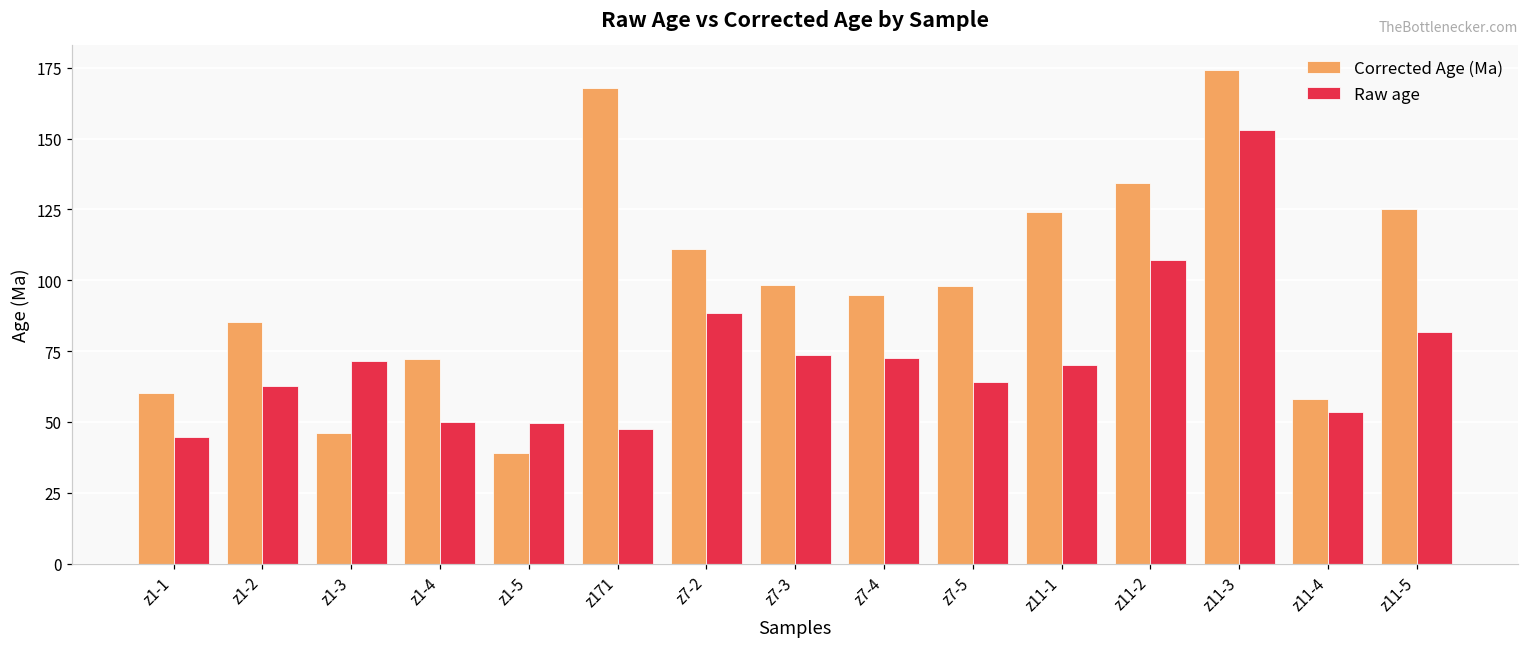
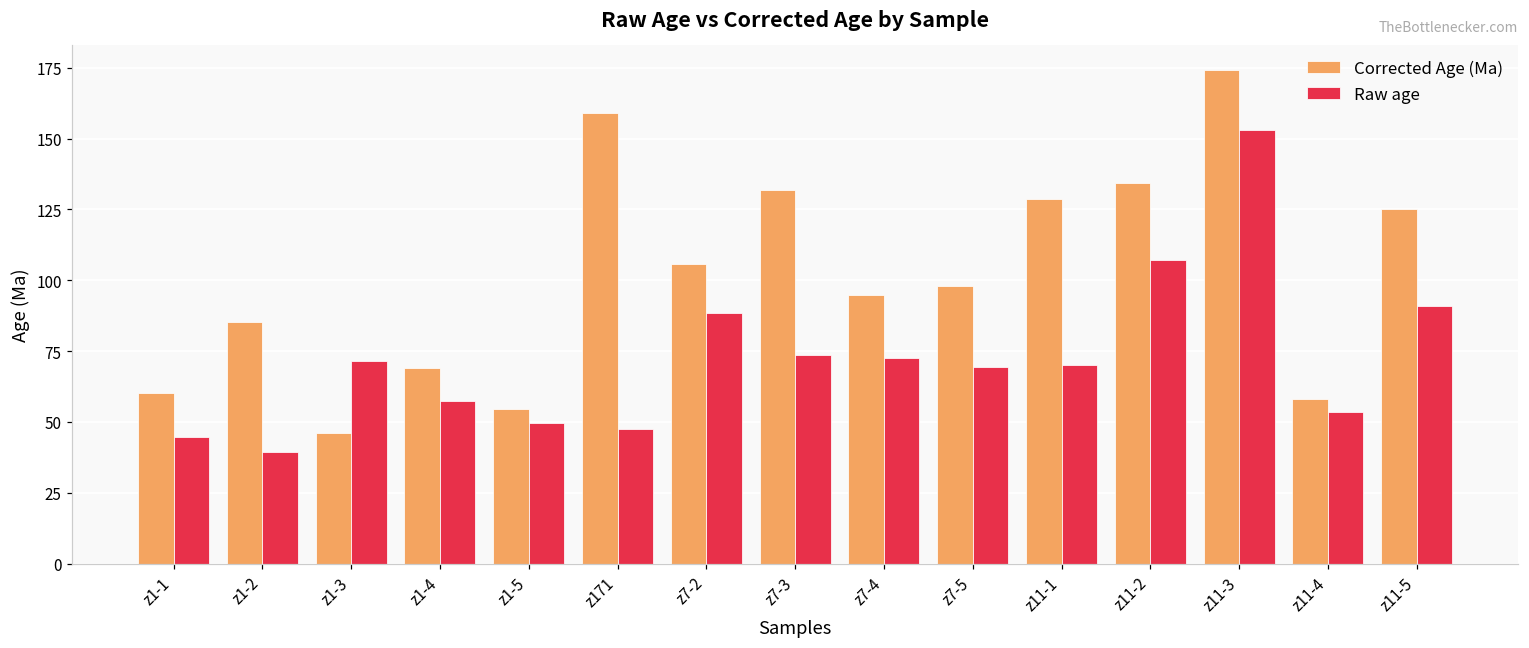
  {
    "Corrected Age (Ma)": {
      "z1-1": 60,
      "z1-2": 85,
      "z1-3": 46,
-     "z1-4": 72,
-     "z1-5": 39,
-     "z171": 168,
-     "z7-2": 111,
-     "z7-3": 98,
+     "z1-4": 69,
+     "z1-5": 54,
+     "z171": 159,
+     "z7-2": 106,
+     "z7-3": 132,
      "z7-4": 95,
      "z7-5": 98,
-     "z11-1": 124,
+     "z11-1": 128,
      "z11-2": 134,
      "z11-3": 174,
      "z11-4": 58,
      "z11-5": 125
    },
    "Raw age": {
      "z1-1": 45,
-     "z1-2": 63,
+     "z1-2": 39,
      "z1-3": 71,
-     "z1-4": 50,
+     "z1-4": 57,
      "z1-5": 50,
      "z171": 48,
      "z7-2": 88,
      "z7-3": 74,
      "z7-4": 73,
-     "z7-5": 64,
+     "z7-5": 69,
      "z11-1": 70,
      "z11-2": 107,
      "z11-3": 153,
      "z11-4": 53,
-     "z11-5": 82
+     "z11-5": 91
    }
  }
